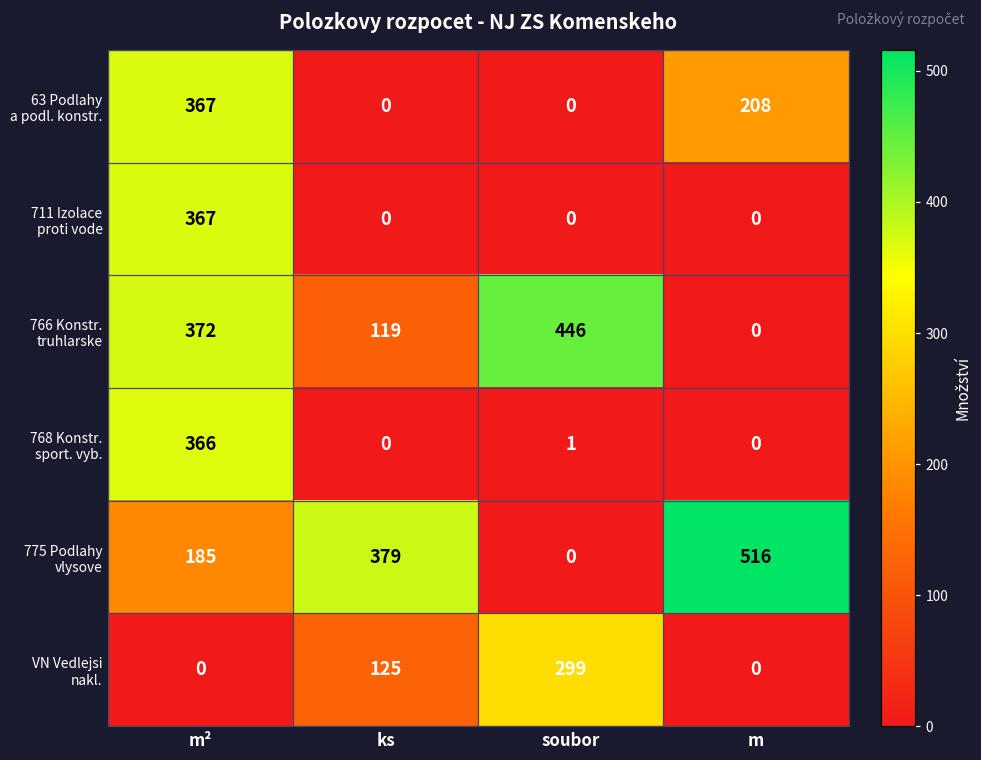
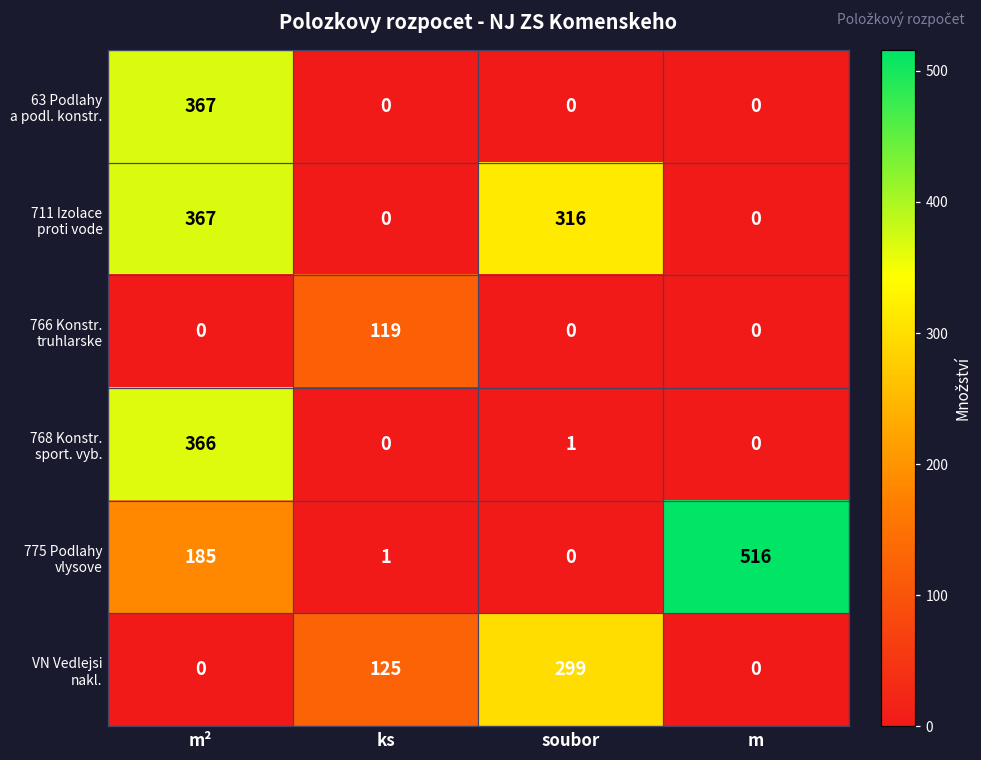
  {
    "63 Podlahy a podl. konstr.": {
      "m²": 367,
      "ks": 0,
      "soubor": 0,
-     "m": 208
+     "m": 0
    },
    "711 Izolace proti vode": {
      "m²": 367,
      "ks": 0,
-     "soubor": 0,
+     "soubor": 316,
      "m": 0
    },
    "766 Konstr. truhlarske": {
-     "m²": 372,
+     "m²": 0,
      "ks": 119,
-     "soubor": 446,
+     "soubor": 0,
      "m": 0
    },
    "768 Konstr. sport. vyb.": {
      "m²": 366,
      "ks": 0,
      "soubor": 1,
      "m": 0
    },
    "775 Podlahy vlysove": {
      "m²": 185,
-     "ks": 379,
+     "ks": 1,
      "soubor": 0,
      "m": 516
    },
    "VN Vedlejsi nakl.": {
      "m²": 0,
      "ks": 125,
      "soubor": 299,
      "m": 0
    }
  }
